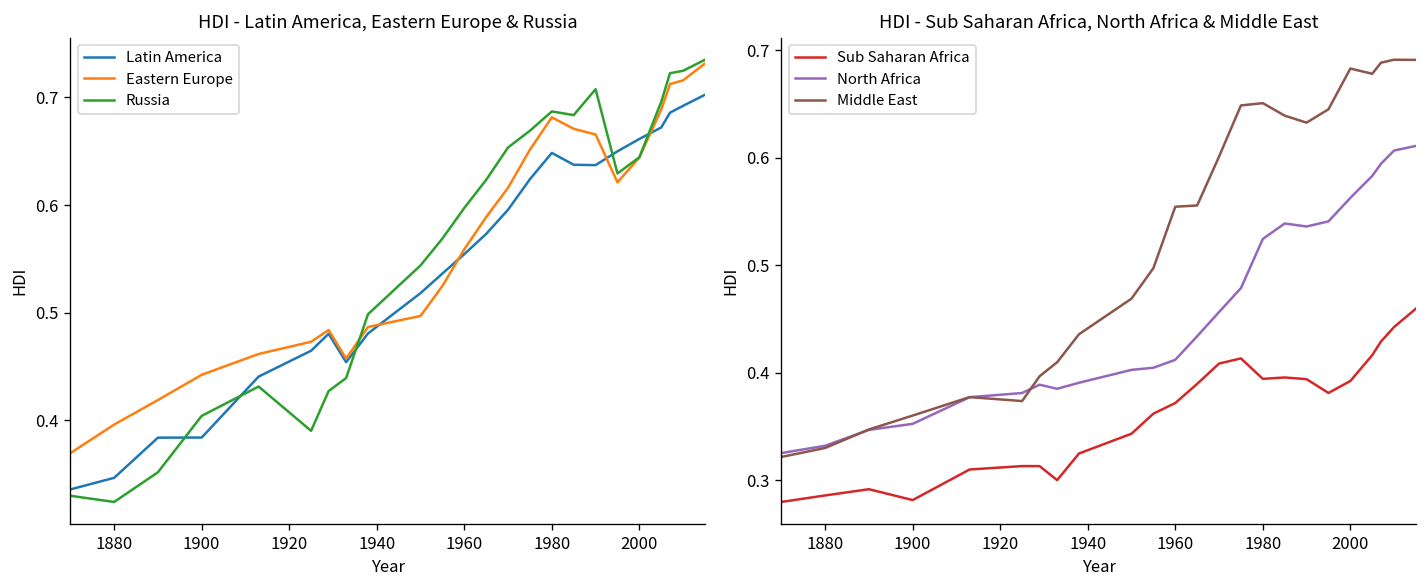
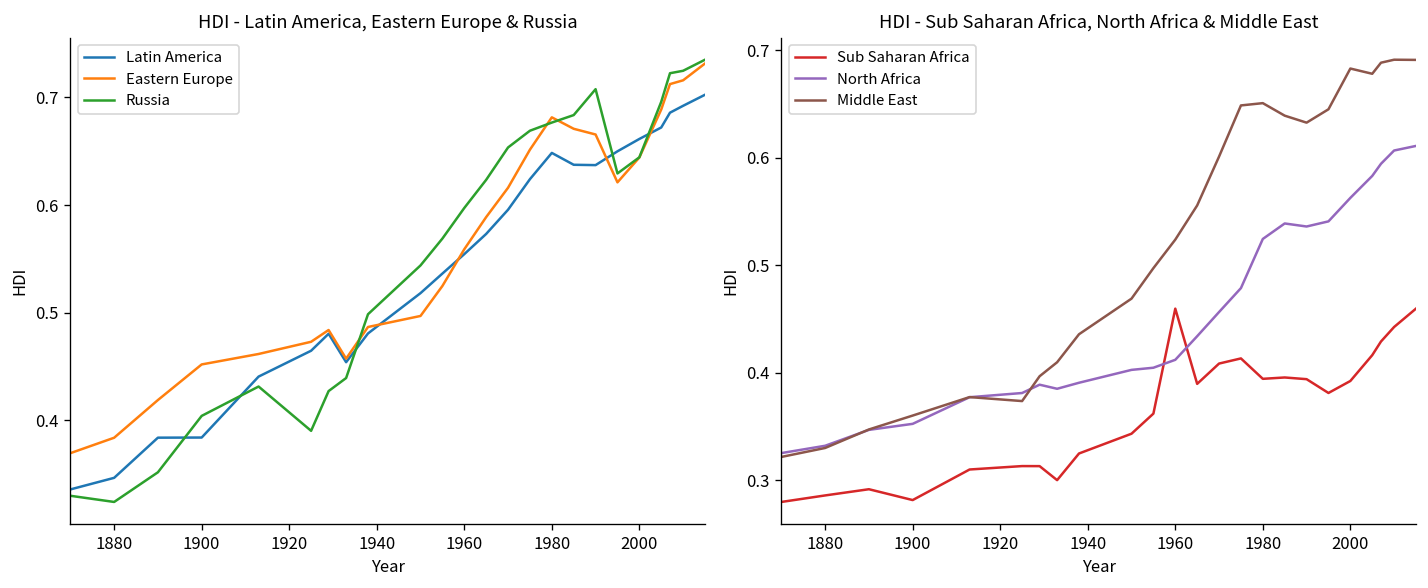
  {
    "HDI - Latin America, Eastern Europe & Russia": {
      "Latin America": {
        "1880": 0.35,
        "1900": 0.38,
        "1960": 0.55,
        "1980": 0.65,
        "2000": 0.66
      },
      "Eastern Europe": {
-       "1880": 0.40,
-       "1900": 0.44,
+       "1880": 0.38,
+       "1900": 0.45,
        "1960": 0.56,
        "1980": 0.68
      },
      "Russia": {
        "1880": 0.32,
        "1900": 0.40,
        "1960": 0.60,
-       "1980": 0.69
+       "1980": 0.68
      }
    },
    "HDI - Sub Saharan Africa, North Africa & Middle East": {
      "Sub Saharan Africa": {
        "1880": 0.29,
        "1900": 0.28,
-       "1960": 0.37,
+       "1960": 0.46,
        "1980": 0.39,
        "2000": 0.39
      },
      "North Africa": {
        "1900": 0.35,
        "1960": 0.41,
        "1980": 0.52,
        "2000": 0.56
      },
      "Middle East": {
        "1900": 0.36,
-       "1960": 0.55,
+       "1960": 0.52,
        "1980": 0.65,
        "2000": 0.68
      }
    }
  }
